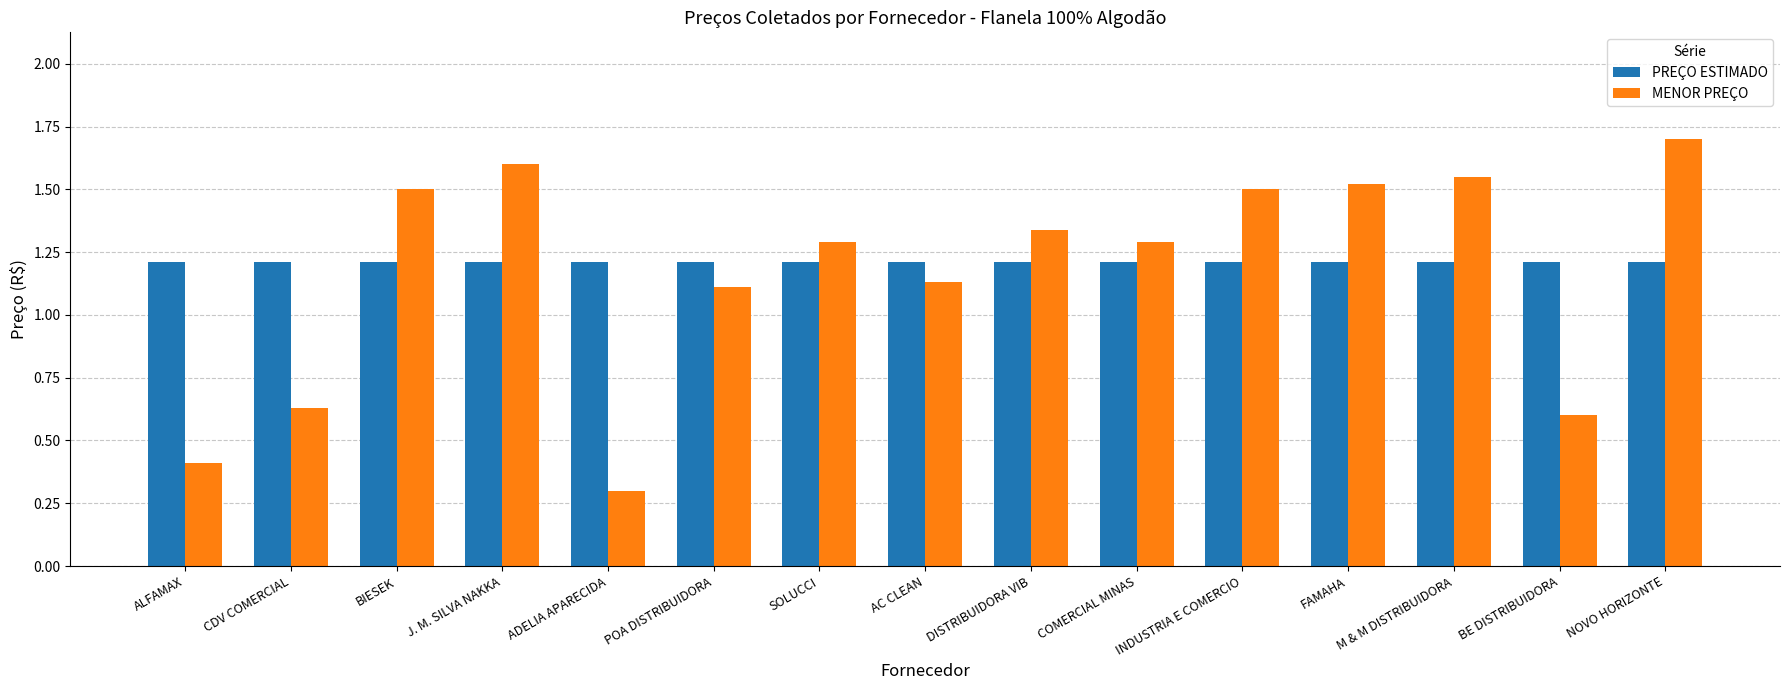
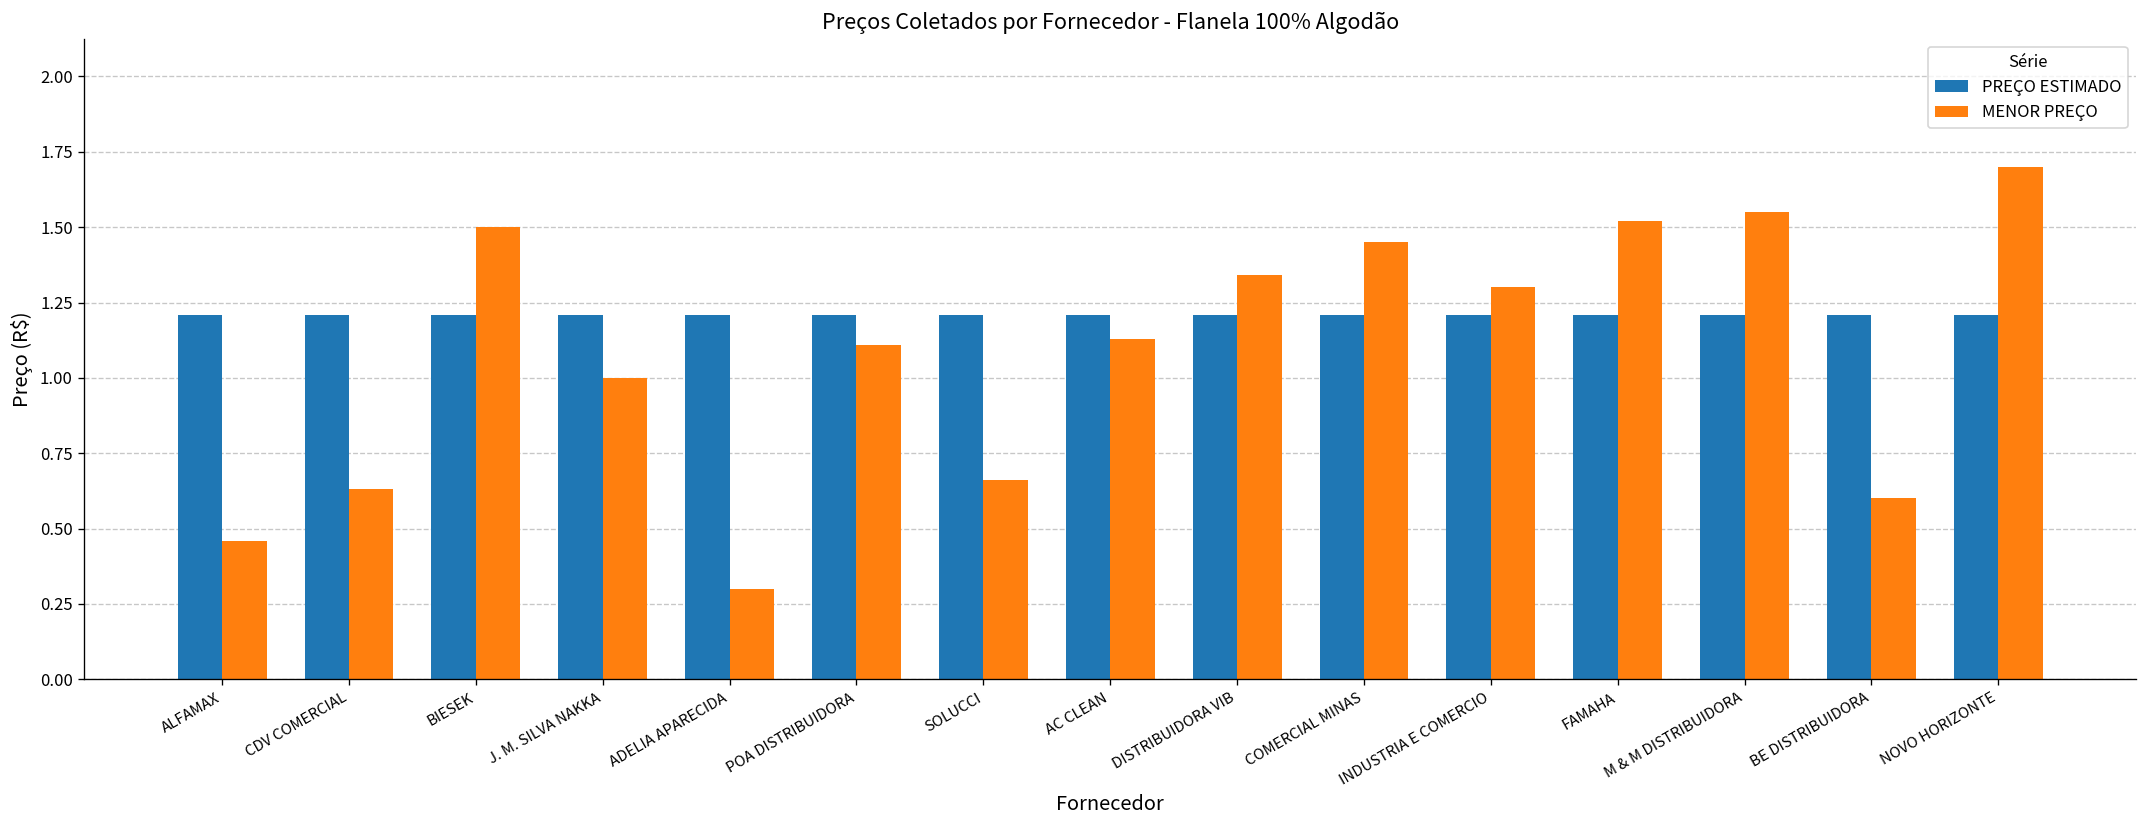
  {
    "PREÇO ESTIMADO": {
      "ALFAMAX": 1.21,
      "CDV COMERCIAL": 1.21,
      "BIESEK": 1.21,
      "J. M. SILVA NAKKA": 1.21,
      "ADELIA APARECIDA": 1.21,
      "POA DISTRIBUIDORA": 1.21,
      "SOLUCCI": 1.21,
      "AC CLEAN": 1.21,
      "DISTRIBUIDORA VIB": 1.21,
      "COMERCIAL MINAS": 1.21,
      "INDUSTRIA E COMERCIO": 1.21,
      "FAMAHA": 1.21,
      "M & M DISTRIBUIDORA": 1.21,
      "BE DISTRIBUIDORA": 1.21,
      "NOVO HORIZONTE": 1.21
    },
    "MENOR PREÇO": {
-     "ALFAMAX": 0.41,
+     "ALFAMAX": 0.46,
      "CDV COMERCIAL": 0.63,
      "BIESEK": 1.50,
-     "J. M. SILVA NAKKA": 1.6,
+     "J. M. SILVA NAKKA": 1.0,
      "ADELIA APARECIDA": 0.30,
      "POA DISTRIBUIDORA": 1.11,
-     "SOLUCCI": 1.29,
+     "SOLUCCI": 0.66,
      "AC CLEAN": 1.13,
      "DISTRIBUIDORA VIB": 1.34,
-     "COMERCIAL MINAS": 1.29,
-     "INDUSTRIA E COMERCIO": 1.5,
+     "COMERCIAL MINAS": 1.45,
+     "INDUSTRIA E COMERCIO": 1.3,
      "FAMAHA": 1.52,
      "M & M DISTRIBUIDORA": 1.55,
      "BE DISTRIBUIDORA": 0.60,
      "NOVO HORIZONTE": 1.70
    }
  }
